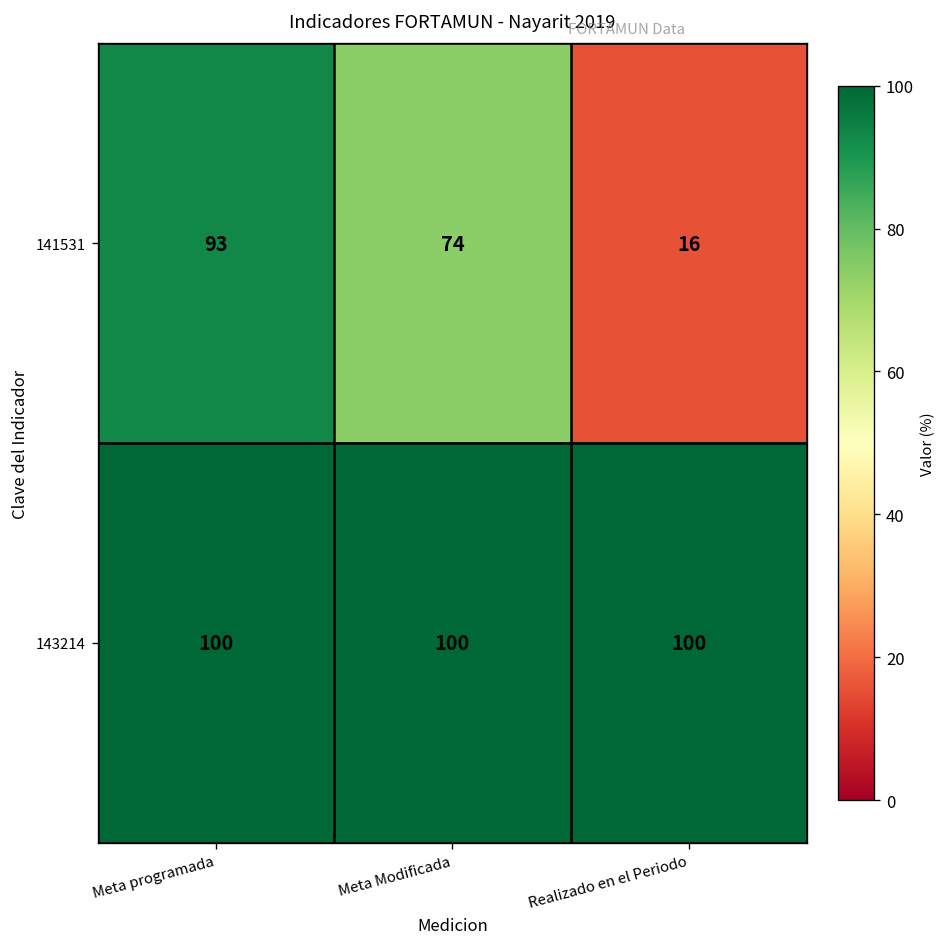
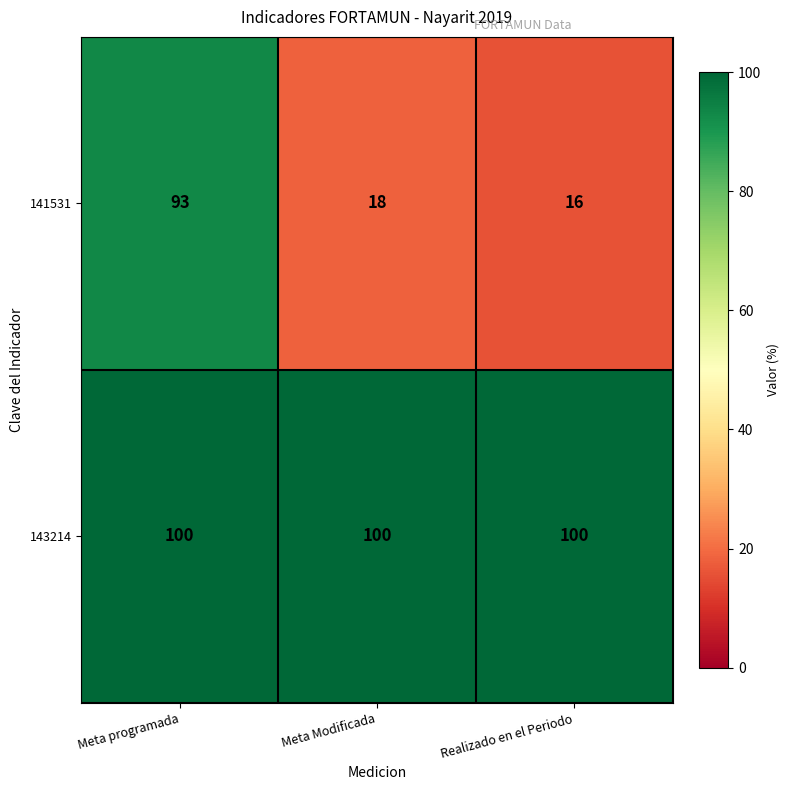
  {
    "141531": {
      "Meta programada": 93,
-     "Meta Modificada": 74,
+     "Meta Modificada": 18,
      "Realizado en el Periodo": 16
    },
    "143214": {
      "Meta programada": 100,
      "Meta Modificada": 100,
      "Realizado en el Periodo": 100
    }
  }
